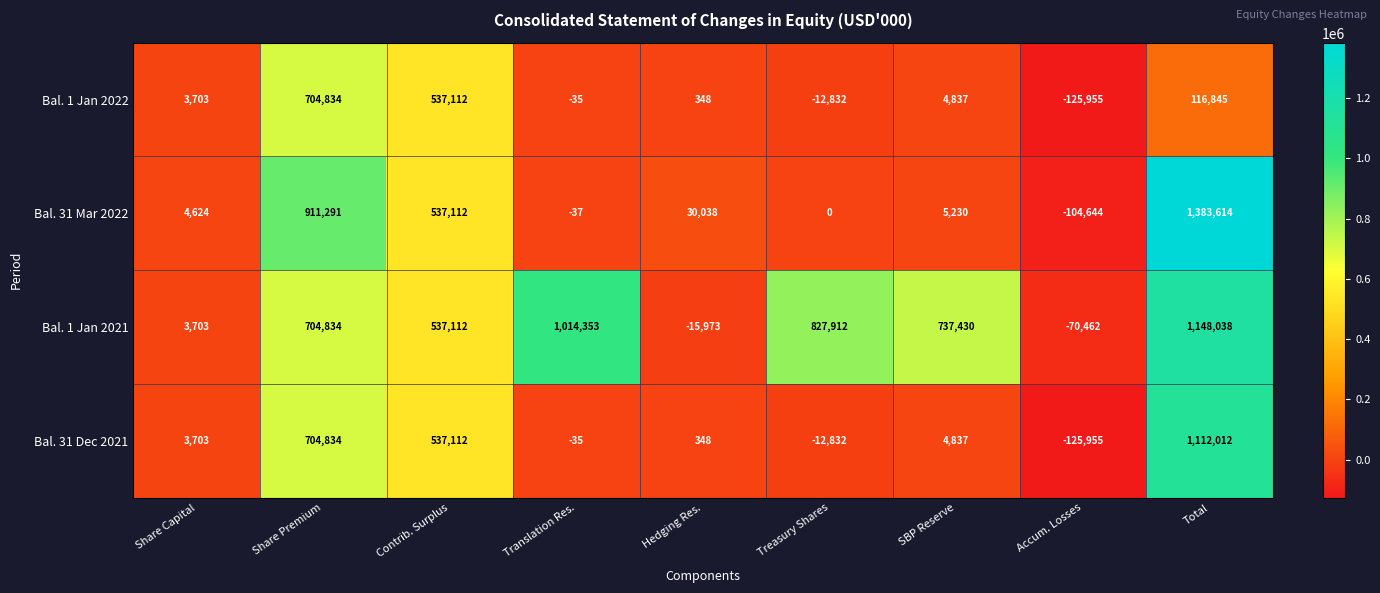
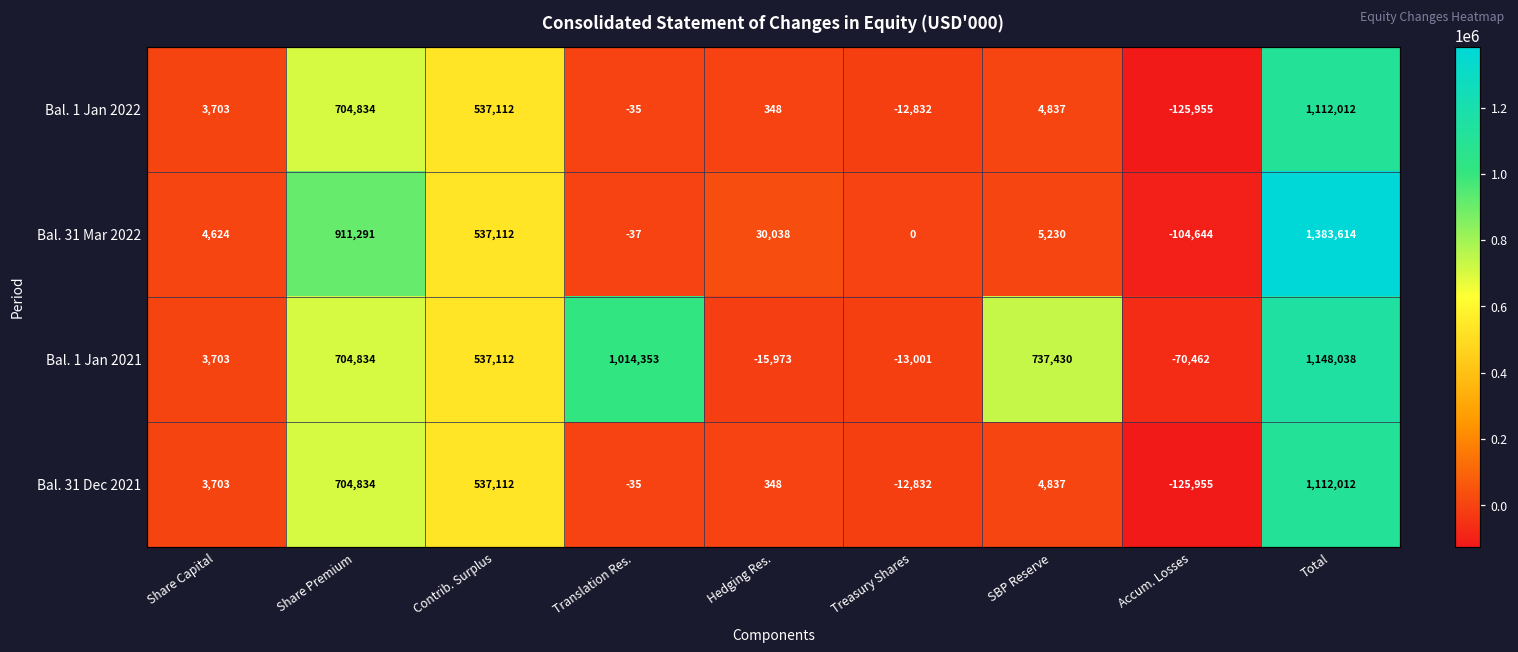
  {
    "Bal. 1 Jan 2022": {
      "Share Capital": "3,703",
      "Share Premium": "704,834",
      "Contrib. Surplus": "537,112",
      "Translation Res.": "-35",
      "Hedging Res.": "348",
      "Treasury Shares": "-12,832",
      "SBP Reserve": "4,837",
      "Accum. Losses": "-125,955",
-     "Total": "116,845"
+     "Total": "1,112,012"
    },
    "Bal. 31 Mar 2022": {
      "Share Capital": "4,624",
      "Share Premium": "911,291",
      "Contrib. Surplus": "537,112",
      "Translation Res.": "-37",
      "Hedging Res.": "30,038",
      "Treasury Shares": "0",
      "SBP Reserve": "5,230",
      "Accum. Losses": "-104,644",
      "Total": "1,383,614"
    },
    "Bal. 1 Jan 2021": {
      "Share Capital": "3,703",
      "Share Premium": "704,834",
      "Contrib. Surplus": "537,112",
      "Translation Res.": "1,014,353",
      "Hedging Res.": "-15,973",
-     "Treasury Shares": "827,912",
+     "Treasury Shares": "-13,001",
      "SBP Reserve": "737,430",
      "Accum. Losses": "-70,462",
      "Total": "1,148,038"
    },
    "Bal. 31 Dec 2021": {
      "Share Capital": "3,703",
      "Share Premium": "704,834",
      "Contrib. Surplus": "537,112",
      "Translation Res.": "-35",
      "Hedging Res.": "348",
      "Treasury Shares": "-12,832",
      "SBP Reserve": "4,837",
      "Accum. Losses": "-125,955",
      "Total": "1,112,012"
    }
  }
